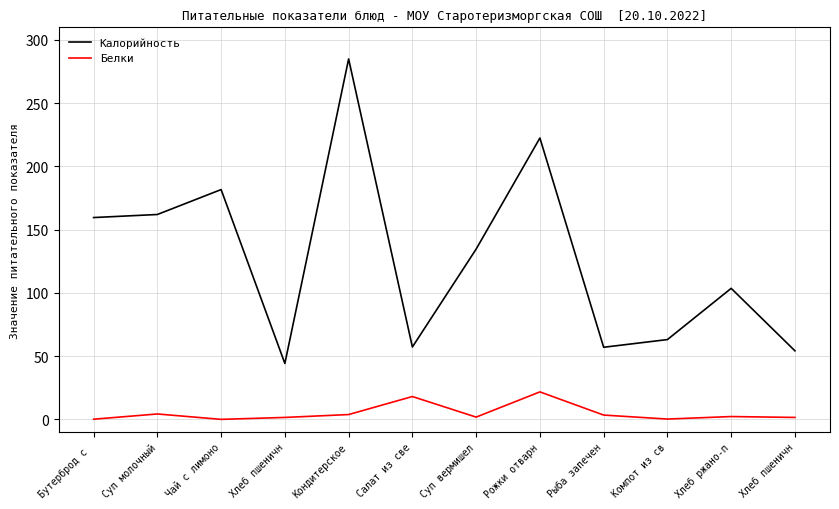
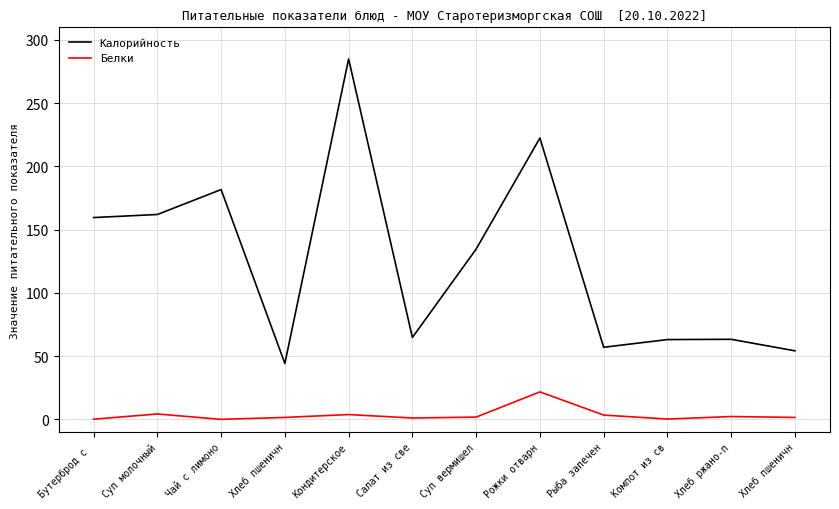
  {
    "Калорийность": {
      "Бутерброд с": 160,
      "Суп молочный": 162,
      "Чай с лимоно": 182,
      "Кондитерское": 285,
-     "Салат из све": 57,
+     "Салат из све": 65,
      "Суп вермишел": 135,
      "Рожки отварн": 222,
      "Рыба запечен": 57,
      "Компот из св": 63,
-     "Хлеб ржано-п": 104
+     "Хлеб ржано-п": 63
    },
    "Белки": {
      "Бутерброд с": 0,
      "Суп молочный": 4,
      "Чай с лимоно": 0,
      "Кондитерское": 4,
-     "Салат из све": 18,
+     "Салат из све": 1,
      "Суп вермишел": 2,
      "Рожки отварн": 22,
      "Рыба запечен": 3,
      "Компот из св": 0,
      "Хлеб ржано-п": 2
    }
  }
